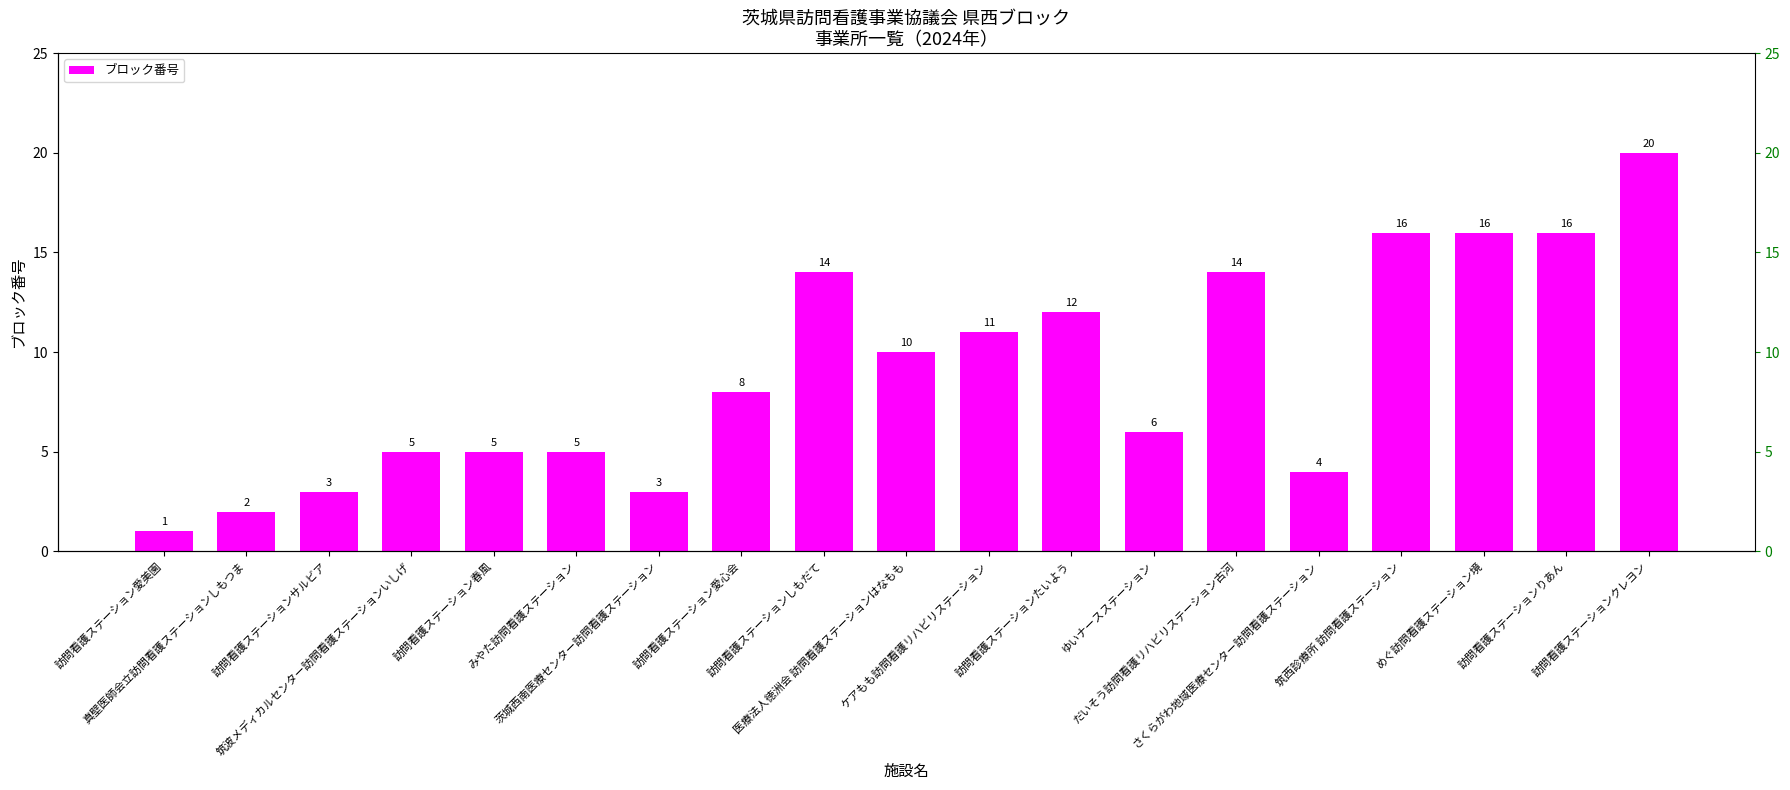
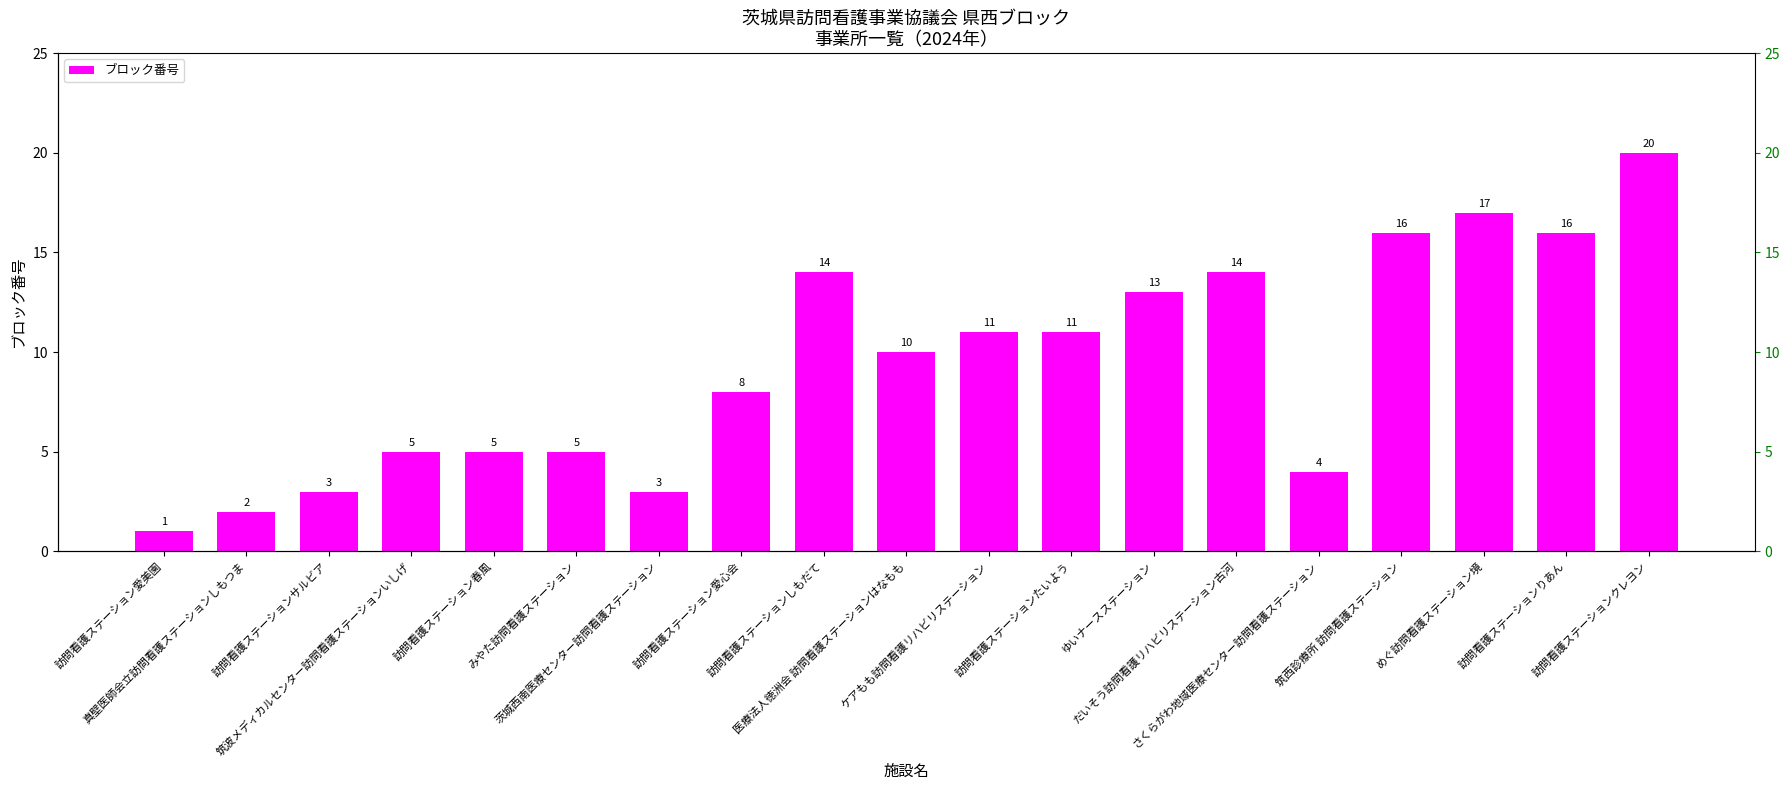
  {
    "訪問看護ステーション愛美園": 1,
    "真壁医師会立訪問看護ステーションしもつま": 2,
    "訪問看護ステーションサルビア": 3,
    "筑波メディカルセンター訪問看護ステーションいしげ": 5,
    "訪問看護ステーション春風": 5,
    "みやた訪問看護ステーション": 5,
    "茨城西南医療センター訪問看護ステーション": 3,
    "訪問看護ステーション愛心会": 8,
    "訪問看護ステーションしもだて": 14,
    "医療法人徳洲会 訪問看護ステーションはなもも": 10,
    "ケアもも訪問看護リハビリステーション": 11,
-   "訪問看護ステーションたいよう": 12,
-   "ゆいナースステーション": 6,
+   "訪問看護ステーションたいよう": 11,
+   "ゆいナースステーション": 13,
    "だいそう訪問看護リハビリステーション古河": 14,
    "さくらがわ地域医療センター訪問看護ステーション": 4,
    "筑西診療所 訪問看護ステーション": 16,
-   "めぐ訪問看護ステーション境": 16,
+   "めぐ訪問看護ステーション境": 17,
    "訪問看護ステーションりあん": 16,
    "訪問看護ステーションクレヨン": 20
  }
